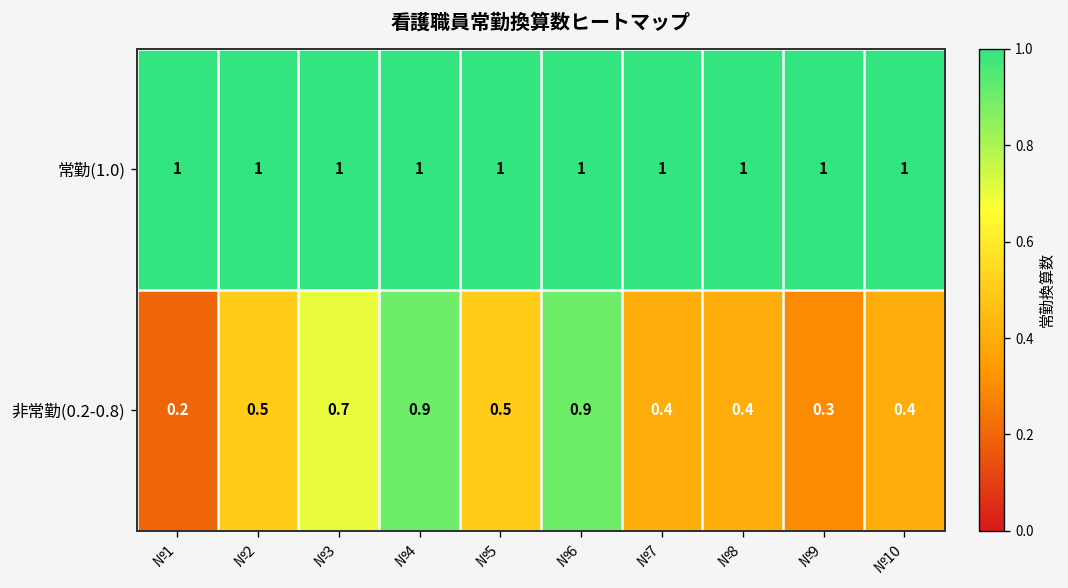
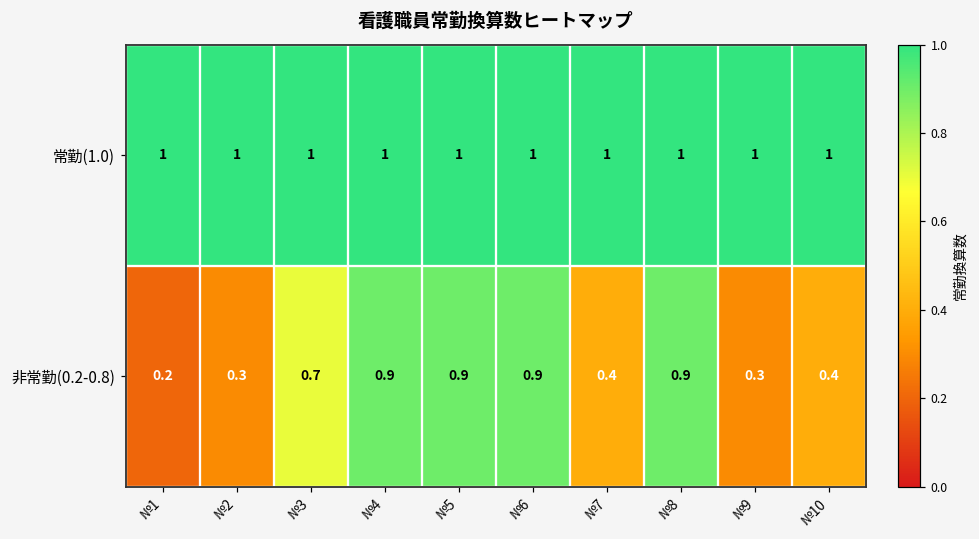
  {
    "常勤(1.0)": {
      "№1": 1,
      "№2": 1,
      "№3": 1,
      "№4": 1,
      "№5": 1,
      "№6": 1,
      "№7": 1,
      "№8": 1,
      "№9": 1,
      "№10": 1
    },
    "非常勤(0.2-0.8)": {
      "№1": 0.2,
-     "№2": 0.5,
+     "№2": 0.3,
      "№3": 0.7,
      "№4": 0.9,
-     "№5": 0.5,
+     "№5": 0.9,
      "№6": 0.9,
      "№7": 0.4,
-     "№8": 0.4,
+     "№8": 0.9,
      "№9": 0.3,
      "№10": 0.4
    }
  }
